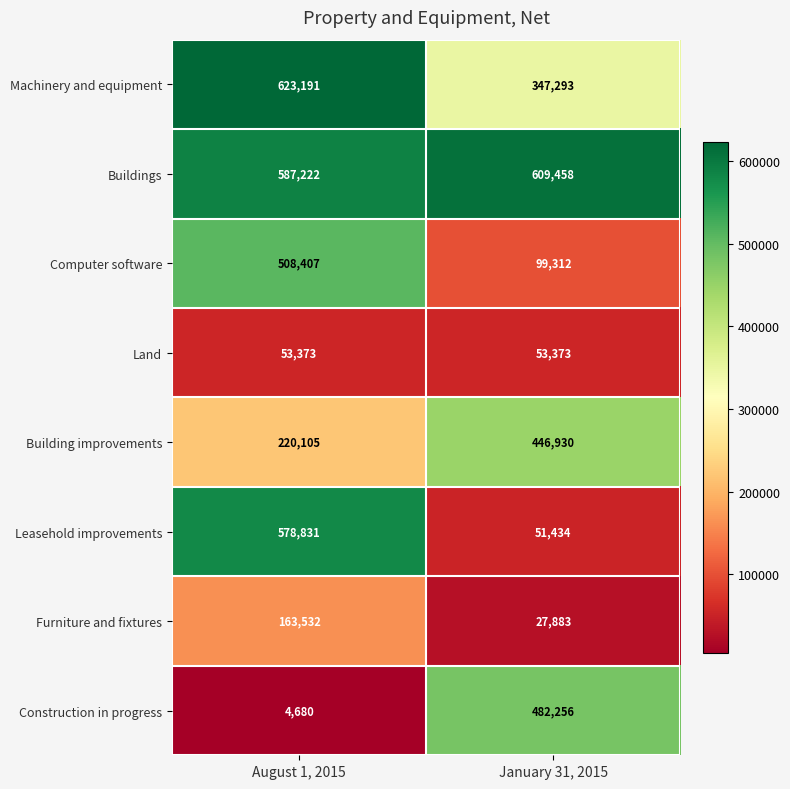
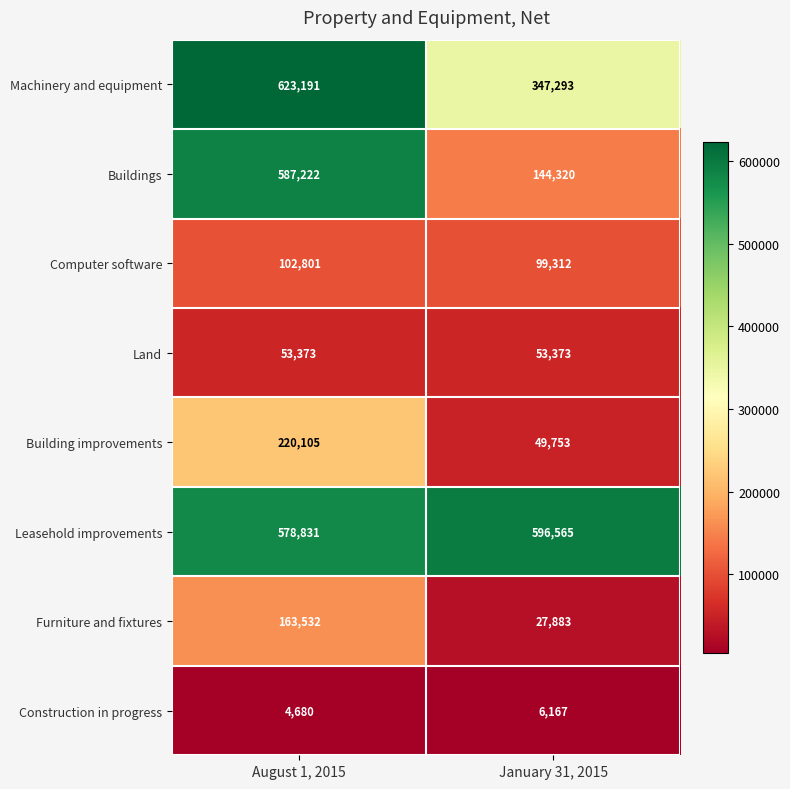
  {
    "Machinery and equipment": {
      "August 1, 2015": "623,191",
      "January 31, 2015": "347,293"
    },
    "Buildings": {
      "August 1, 2015": "587,222",
-     "January 31, 2015": "609,458"
+     "January 31, 2015": "144,320"
    },
    "Computer software": {
-     "August 1, 2015": "508,407",
+     "August 1, 2015": "102,801",
      "January 31, 2015": "99,312"
    },
    "Land": {
      "August 1, 2015": "53,373",
      "January 31, 2015": "53,373"
    },
    "Building improvements": {
      "August 1, 2015": "220,105",
-     "January 31, 2015": "446,930"
+     "January 31, 2015": "49,753"
    },
    "Leasehold improvements": {
      "August 1, 2015": "578,831",
-     "January 31, 2015": "51,434"
+     "January 31, 2015": "596,565"
    },
    "Furniture and fixtures": {
      "August 1, 2015": "163,532",
      "January 31, 2015": "27,883"
    },
    "Construction in progress": {
      "August 1, 2015": "4,680",
-     "January 31, 2015": "482,256"
+     "January 31, 2015": "6,167"
    }
  }
